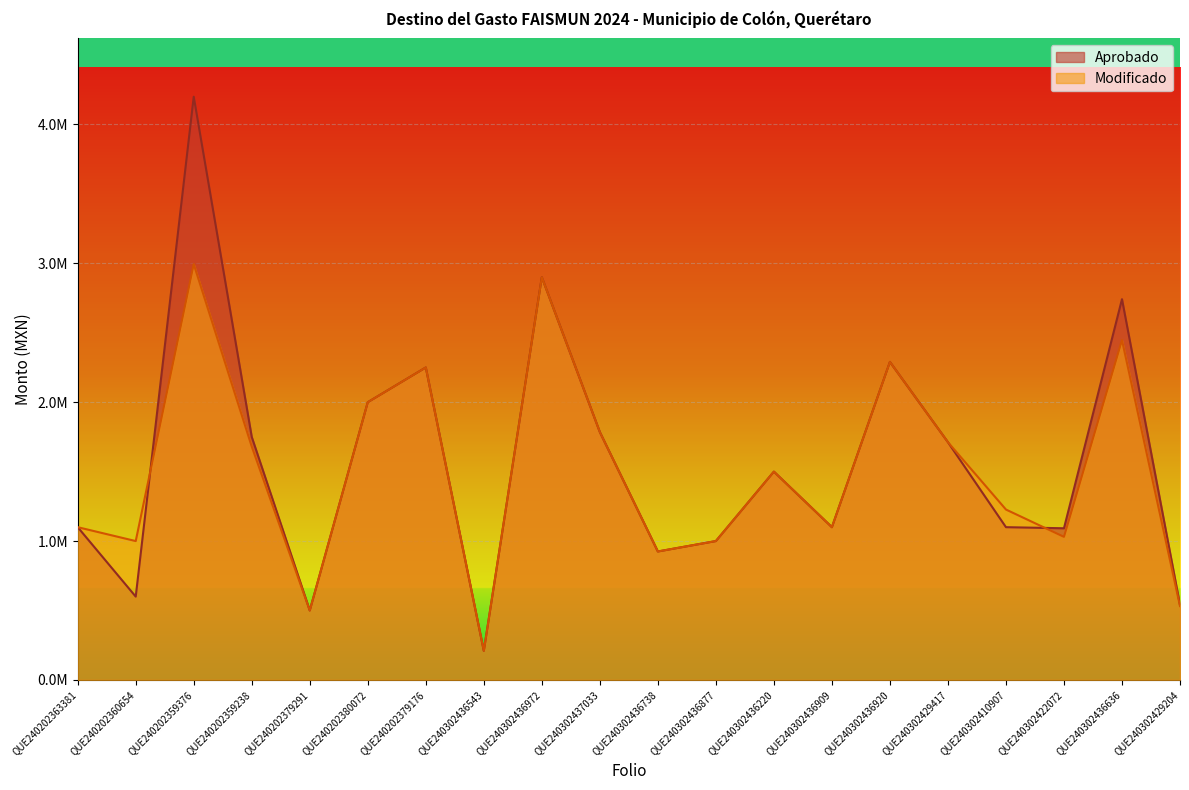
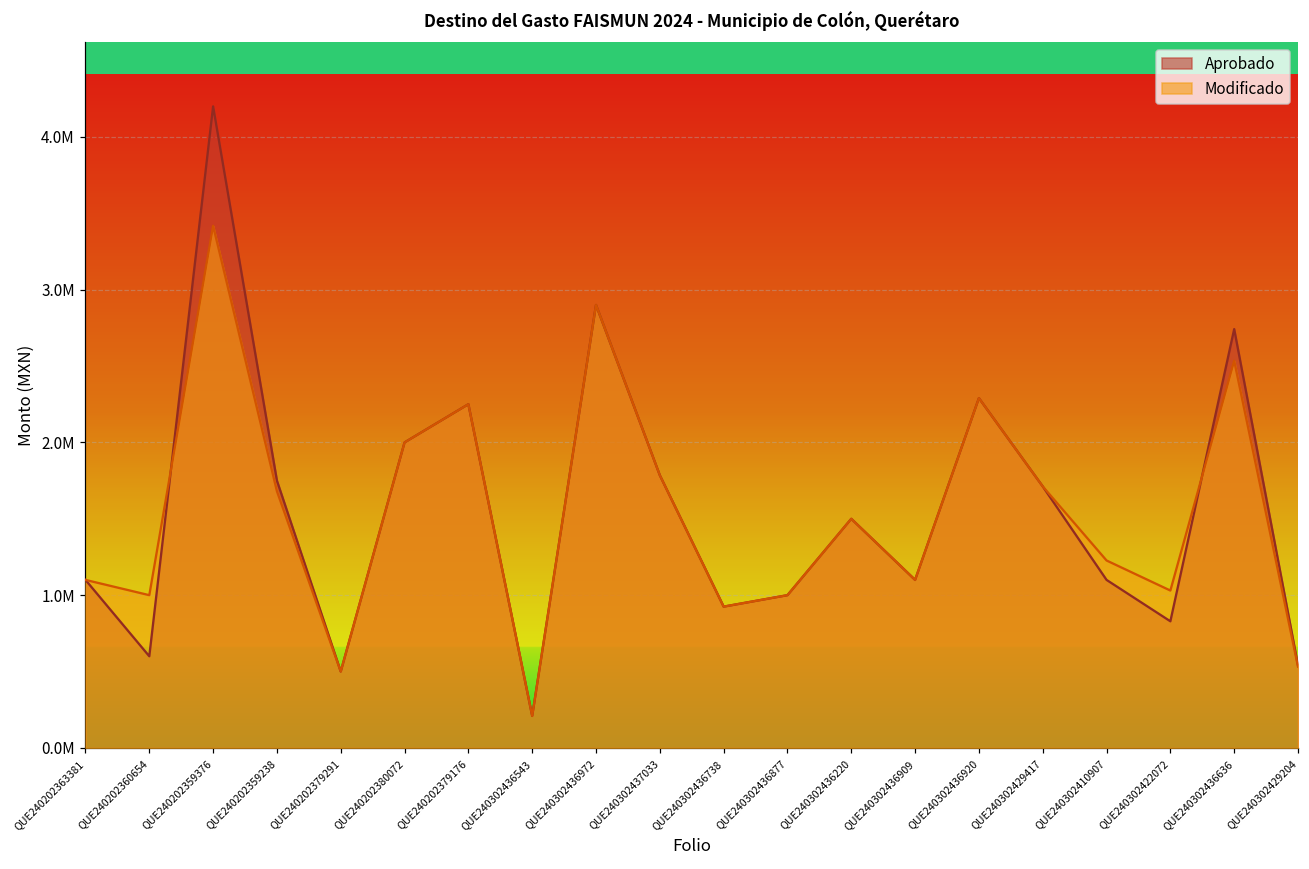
  {
    "Aprobado": {
      "QUE240202360654": 600000,
      "QUE240202359376": 4200000,
      "QUE240202359238": 1750000,
      "QUE240302410907": 1100000,
-     "QUE240302422072": 1090000,
+     "QUE240302422072": 830000,
      "QUE240302436636": 2740000
    },
    "Modificado": {
      "QUE240202360654": 1000000,
-     "QUE240202359376": 2990000,
+     "QUE240202359376": 3420000,
      "QUE240202359238": 1680000,
      "QUE240302410907": 1230000,
      "QUE240302422072": 1030000,
-     "QUE240302436636": 2450000
+     "QUE240302436636": 2530000
    }
  }
